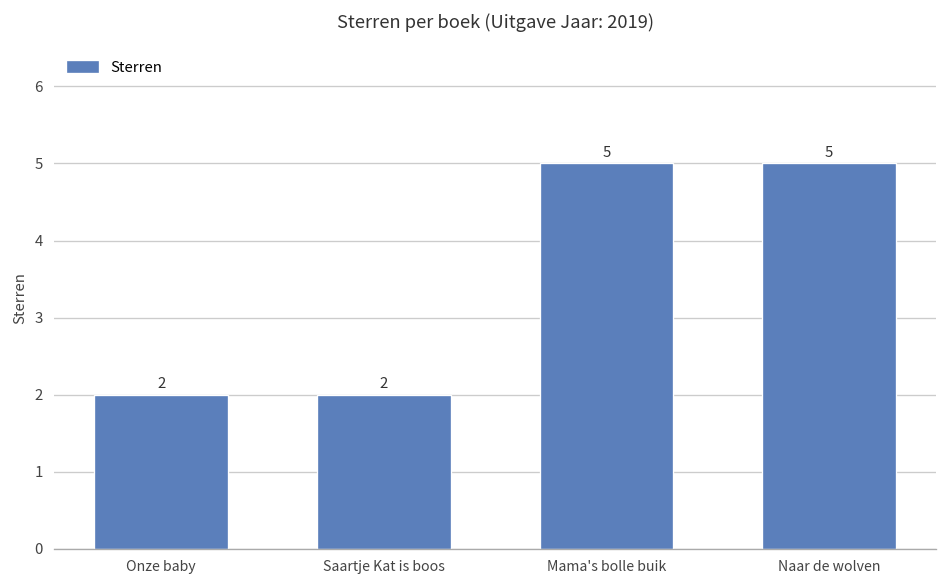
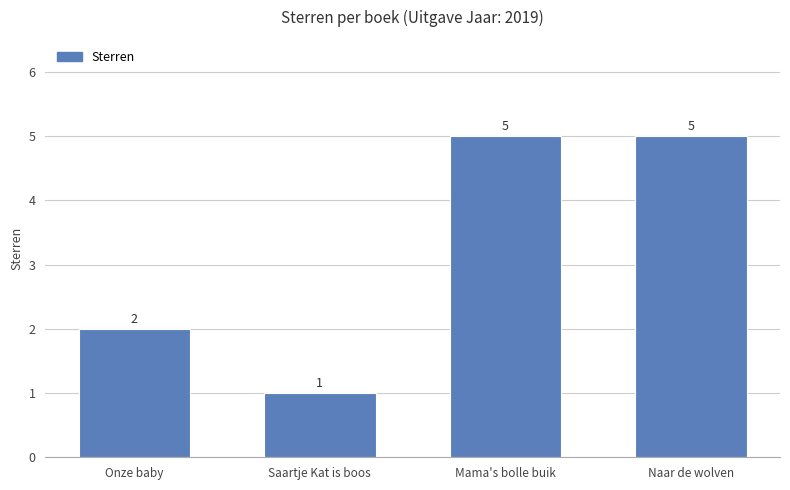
  {
    "Onze baby": 2,
-   "Saartje Kat is boos": 2,
+   "Saartje Kat is boos": 1,
    "Mama's bolle buik": 5,
    "Naar de wolven": 5
  }
